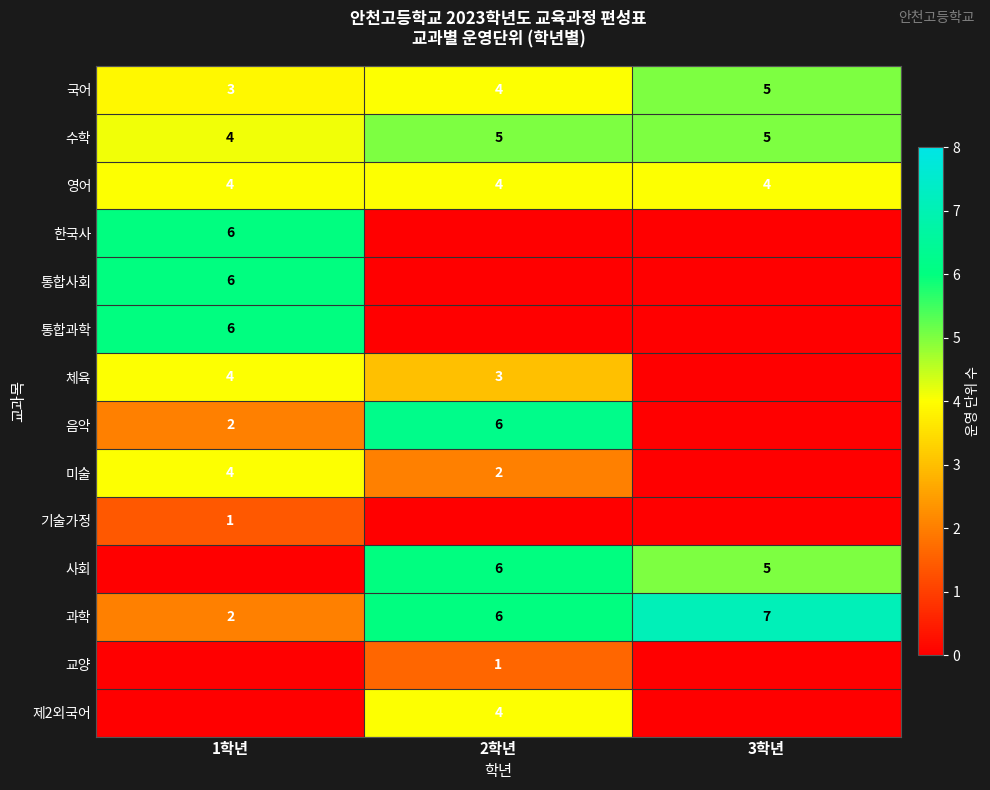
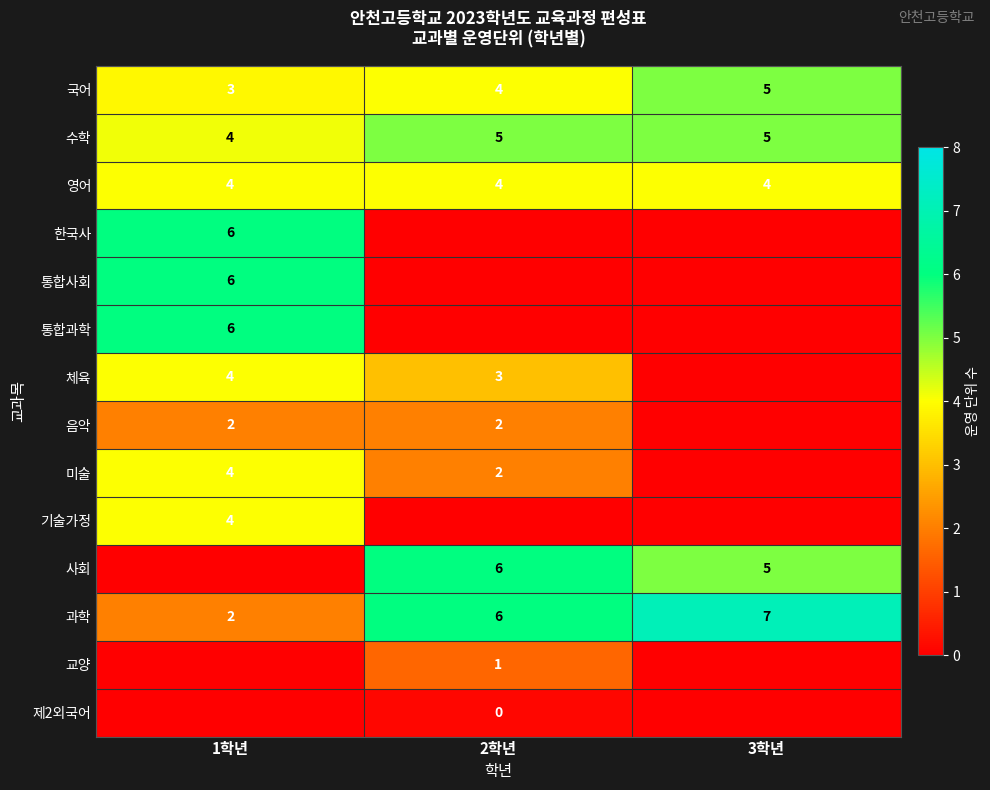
  {
    "국어": {
      "1학년": 3,
      "2학년": 4,
      "3학년": 5
    },
    "수학": {
      "1학년": 4,
      "2학년": 5,
      "3학년": 5
    },
    "영어": {
      "1학년": 4,
      "2학년": 4,
      "3학년": 4
    },
    "한국사": {
      "1학년": 6
    },
    "통합사회": {
      "1학년": 6
    },
    "통합과학": {
      "1학년": 6
    },
    "체육": {
      "1학년": 4,
      "2학년": 3
    },
    "음악": {
      "1학년": 2,
-     "2학년": 6
+     "2학년": 2
    },
    "미술": {
      "1학년": 4,
      "2학년": 2
    },
    "기술가정": {
-     "1학년": 1
+     "1학년": 4
    },
    "사회": {
      "2학년": 6,
      "3학년": 5
    },
    "과학": {
      "1학년": 2,
      "2학년": 6,
      "3학년": 7
    },
    "교양": {
      "2학년": 1
    },
    "제2외국어": {
-     "2학년": 4
+     "2학년": 0
    }
  }
